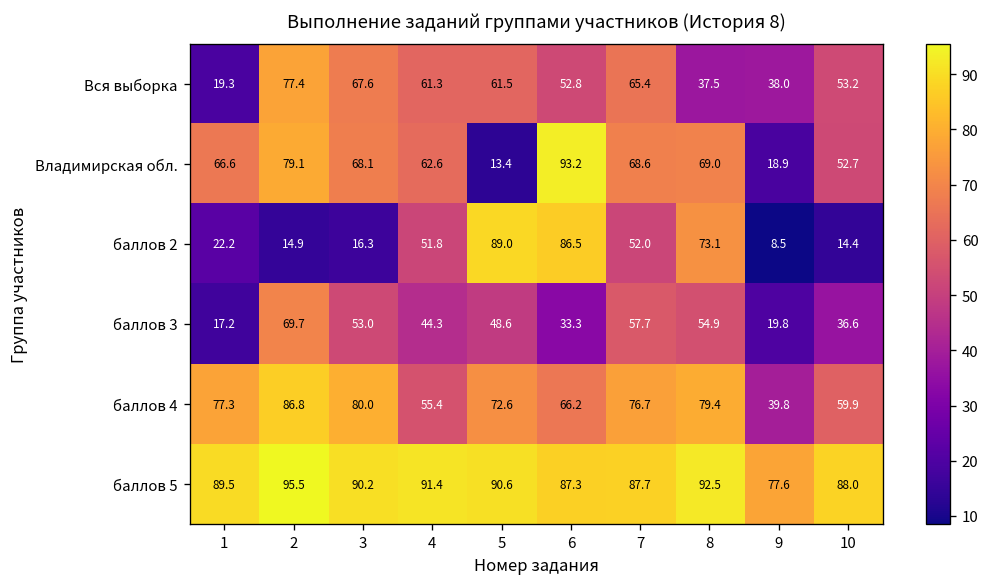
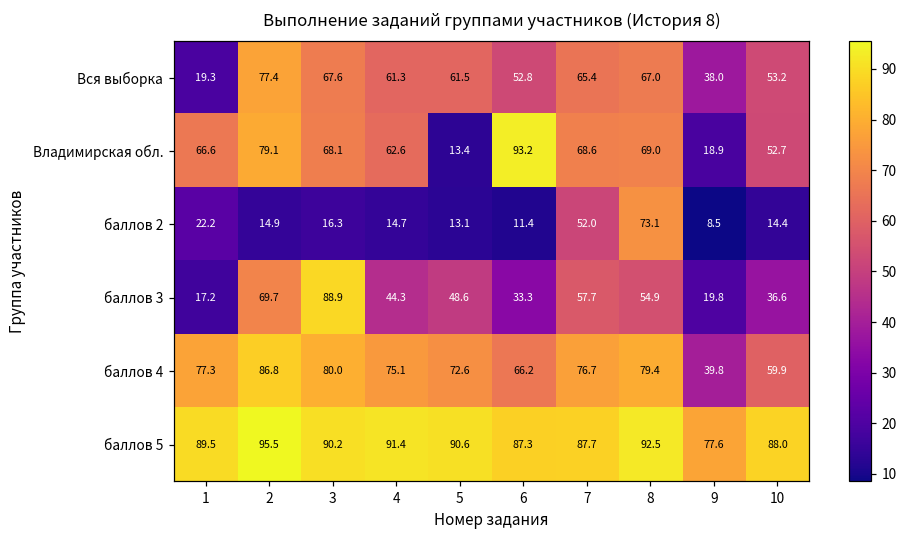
  {
    "Вся выборка": {
      "1": 19.3,
      "2": 77.4,
      "3": 67.6,
      "4": 61.3,
      "5": 61.5,
      "6": 52.8,
      "7": 65.4,
-     "8": 37.5,
+     "8": 67.0,
      "9": 38.0,
      "10": 53.2
    },
    "Владимирская обл.": {
      "1": 66.6,
      "2": 79.1,
      "3": 68.1,
      "4": 62.6,
      "5": 13.4,
      "6": 93.2,
      "7": 68.6,
      "8": 69.0,
      "9": 18.9,
      "10": 52.7
    },
    "баллов 2": {
      "1": 22.2,
      "2": 14.9,
      "3": 16.3,
-     "4": 51.8,
-     "5": 89.0,
-     "6": 86.5,
+     "4": 14.7,
+     "5": 13.1,
+     "6": 11.4,
      "7": 52.0,
      "8": 73.1,
      "9": 8.5,
      "10": 14.4
    },
    "баллов 3": {
      "1": 17.2,
      "2": 69.7,
-     "3": 53.0,
+     "3": 88.9,
      "4": 44.3,
      "5": 48.6,
      "6": 33.3,
      "7": 57.7,
      "8": 54.9,
      "9": 19.8,
      "10": 36.6
    },
    "баллов 4": {
      "1": 77.3,
      "2": 86.8,
      "3": 80.0,
-     "4": 55.4,
+     "4": 75.1,
      "5": 72.6,
      "6": 66.2,
      "7": 76.7,
      "8": 79.4,
      "9": 39.8,
      "10": 59.9
    },
    "баллов 5": {
      "1": 89.5,
      "2": 95.5,
      "3": 90.2,
      "4": 91.4,
      "5": 90.6,
      "6": 87.3,
      "7": 87.7,
      "8": 92.5,
      "9": 77.6,
      "10": 88.0
    }
  }
